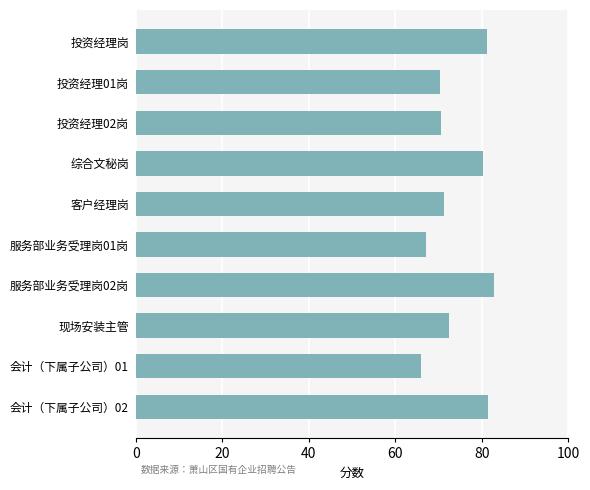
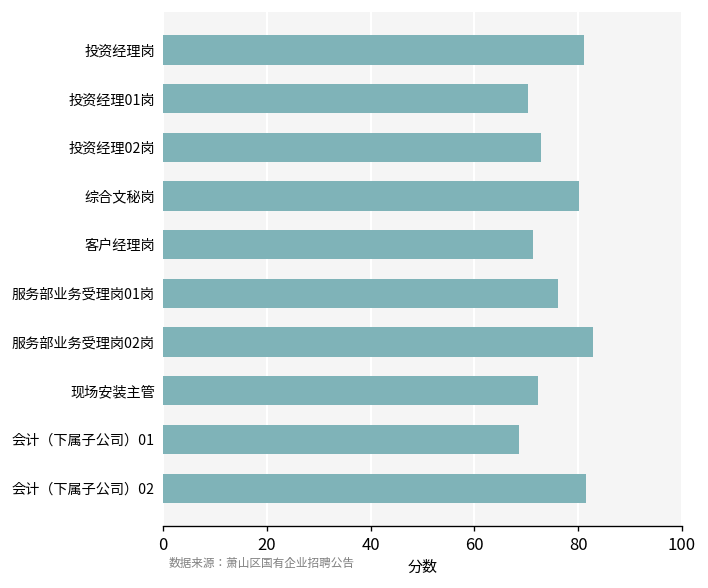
  {
    "投资经理岗": 81,
    "投资经理01岗": 70,
-   "投资经理02岗": 71,
+   "投资经理02岗": 73,
    "综合文秘岗": 80,
    "客户经理岗": 71,
-   "服务部业务受理岗01岗": 67,
+   "服务部业务受理岗01岗": 76,
    "服务部业务受理岗02岗": 83,
    "现场安装主管": 72,
-   "会计（下属子公司）01": 66,
+   "会计（下属子公司）01": 69,
    "会计（下属子公司）02": 82
  }
